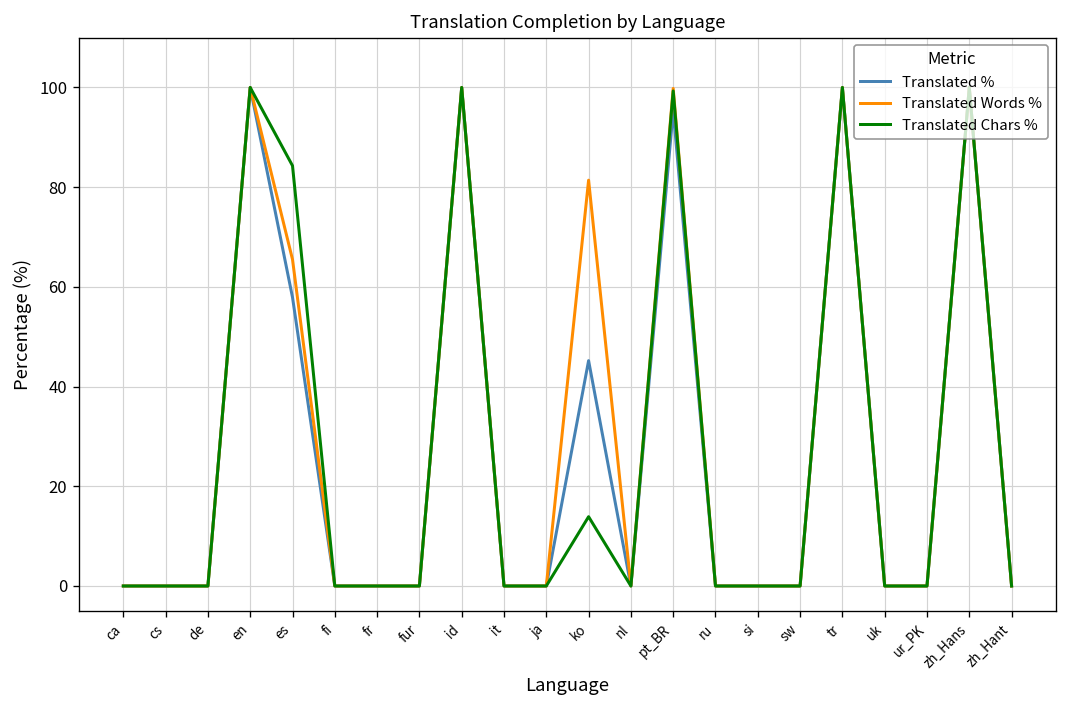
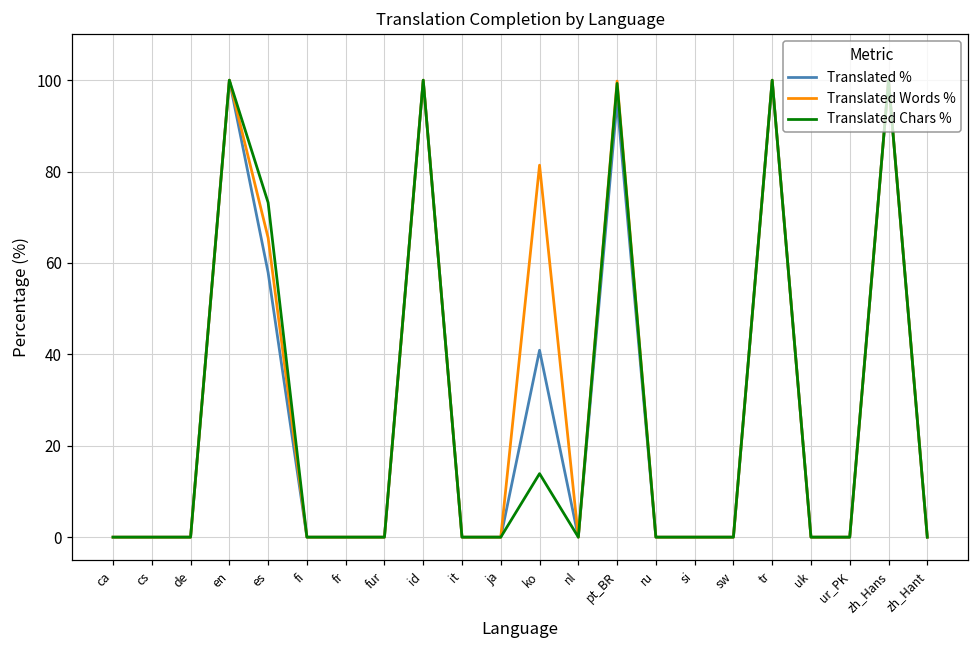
  {
    "Translated %": {
      "es": 58,
-     "ko": 45,
+     "ko": 41,
      "pt_BR": 95
    },
    "Translated Words %": {
      "es": 66,
      "ko": 81
    },
    "Translated Chars %": {
-     "es": 84,
+     "es": 73,
      "ko": 14
    }
  }
